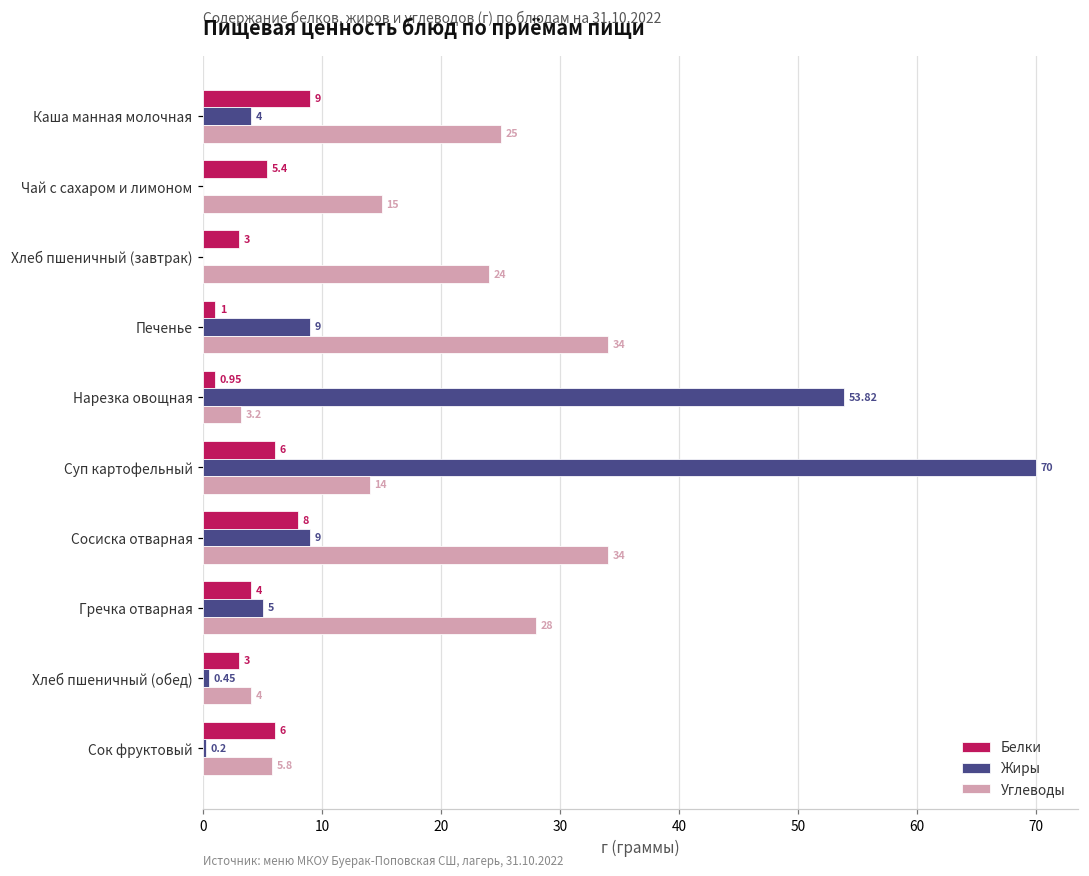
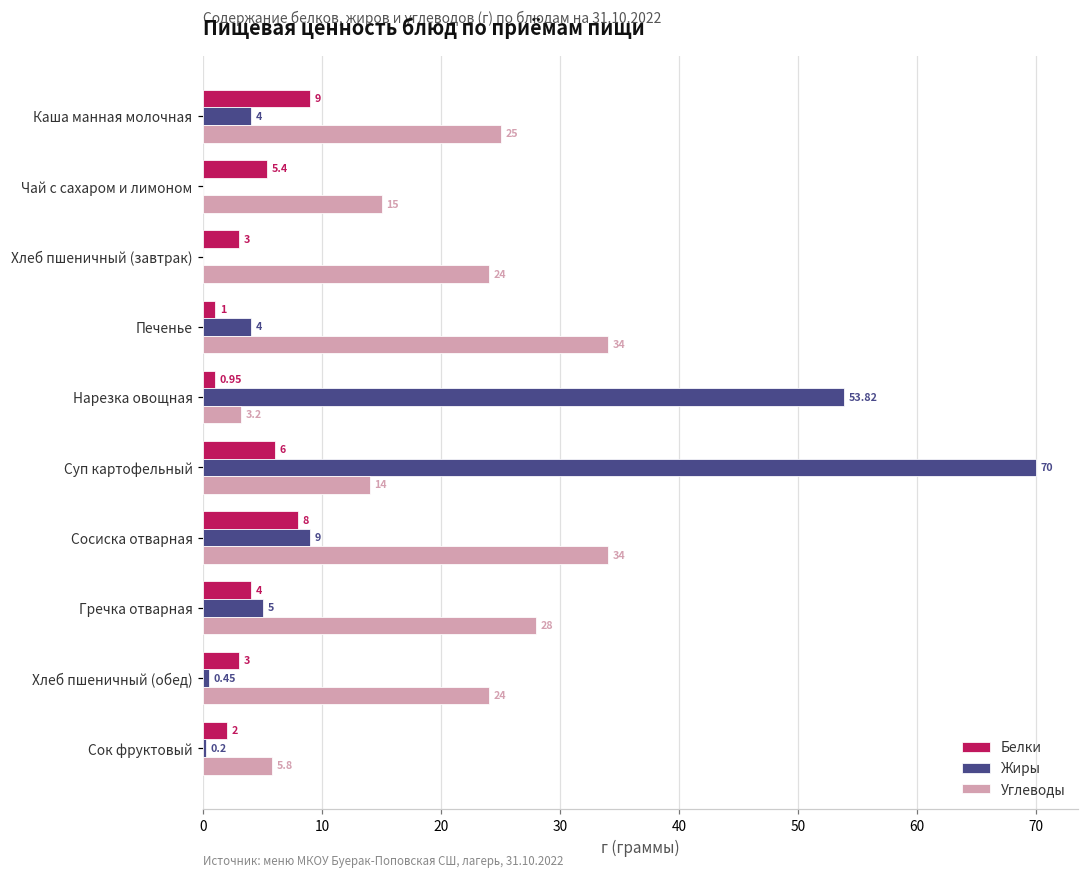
  {
    "Белки": {
      "Каша манная молочная": 9,
      "Чай с сахаром и лимоном": 5.4,
      "Хлеб пшеничный (завтрак)": 3,
      "Печенье": 1,
      "Нарезка овощная": 0.95,
      "Суп картофельный": 6,
      "Сосиска отварная": 8,
      "Гречка отварная": 4,
      "Хлеб пшеничный (обед)": 3,
-     "Сок фруктовый": 6
+     "Сок фруктовый": 2
    },
    "Жиры": {
      "Каша манная молочная": 4,
-     "Печенье": 9,
+     "Печенье": 4,
      "Нарезка овощная": 53.82,
      "Суп картофельный": 70,
      "Сосиска отварная": 9,
      "Гречка отварная": 5,
      "Хлеб пшеничный (обед)": 0.45,
      "Сок фруктовый": 0.2
    },
    "Углеводы": {
      "Каша манная молочная": 25,
      "Чай с сахаром и лимоном": 15,
      "Хлеб пшеничный (завтрак)": 24,
      "Печенье": 34,
      "Нарезка овощная": 3.2,
      "Суп картофельный": 14,
      "Сосиска отварная": 34,
      "Гречка отварная": 28,
-     "Хлеб пшеничный (обед)": 4,
+     "Хлеб пшеничный (обед)": 24,
      "Сок фруктовый": 5.8
    }
  }
